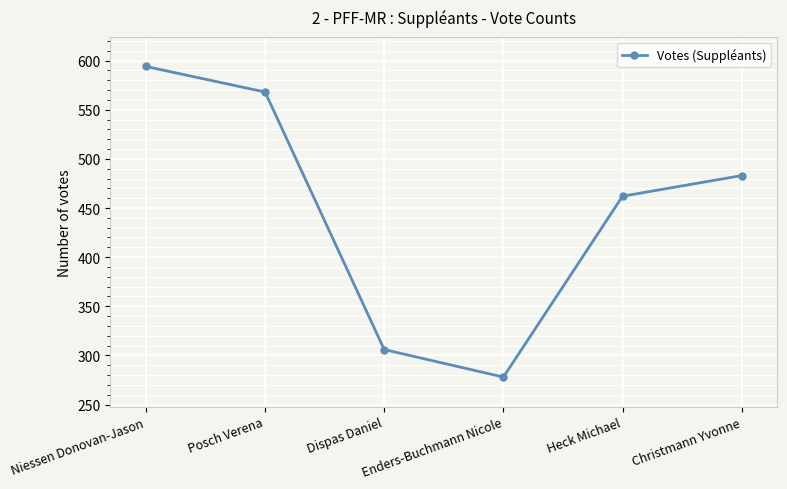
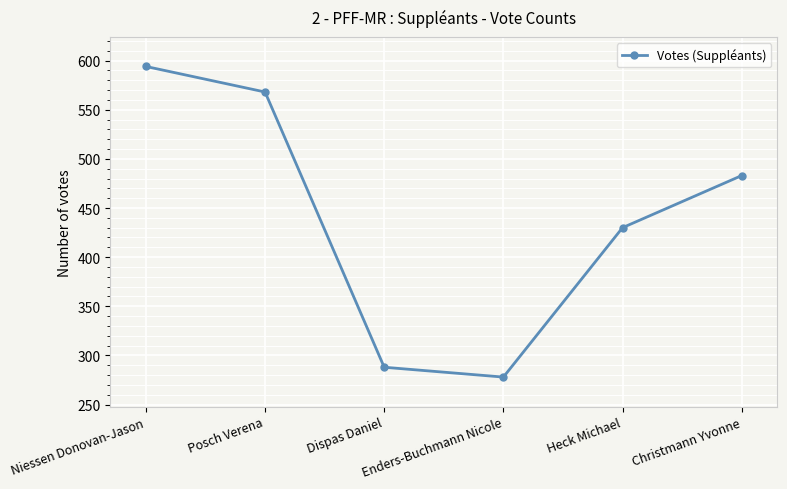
  {
    "Niessen Donovan-Jason": 590,
    "Posch Verena": 570,
-   "Dispas Daniel": 310,
+   "Dispas Daniel": 290,
    "Enders-Buchmann Nicole": 280,
-   "Heck Michael": 460,
+   "Heck Michael": 430,
    "Christmann Yvonne": 480
  }
